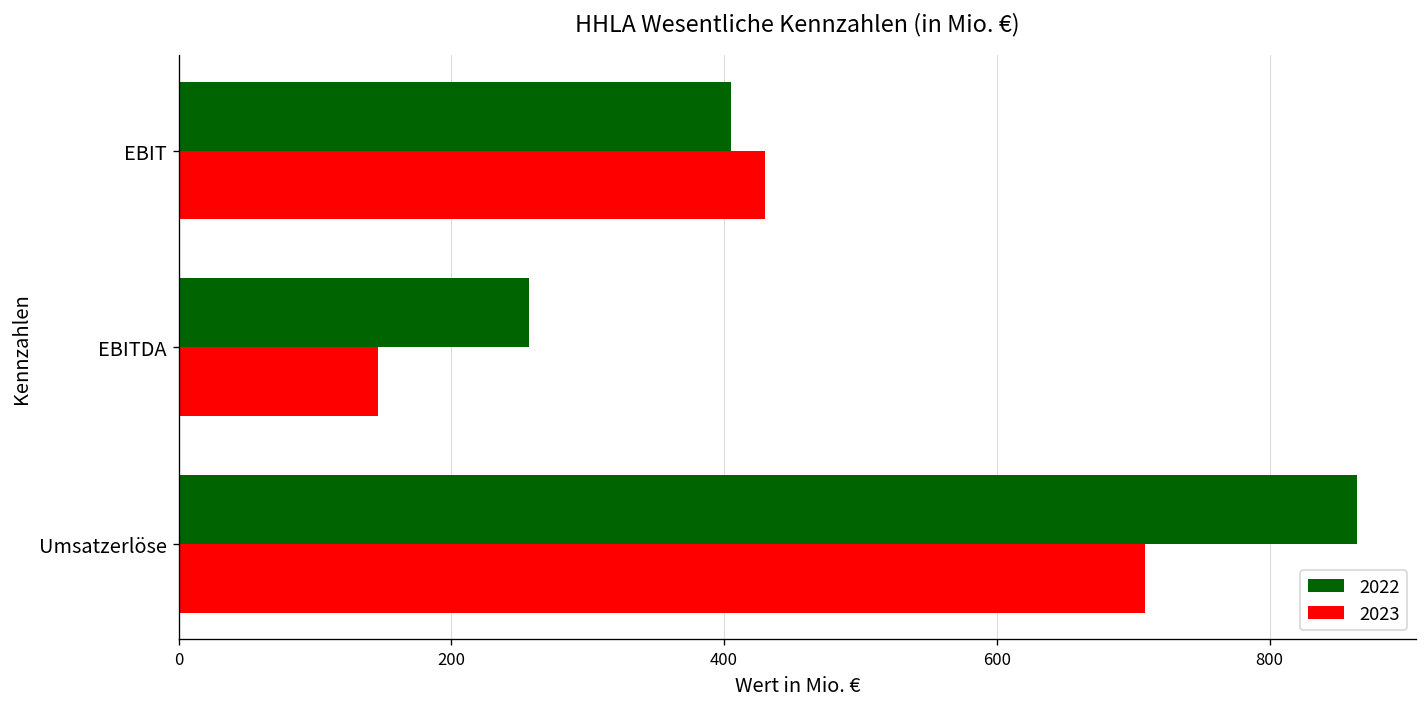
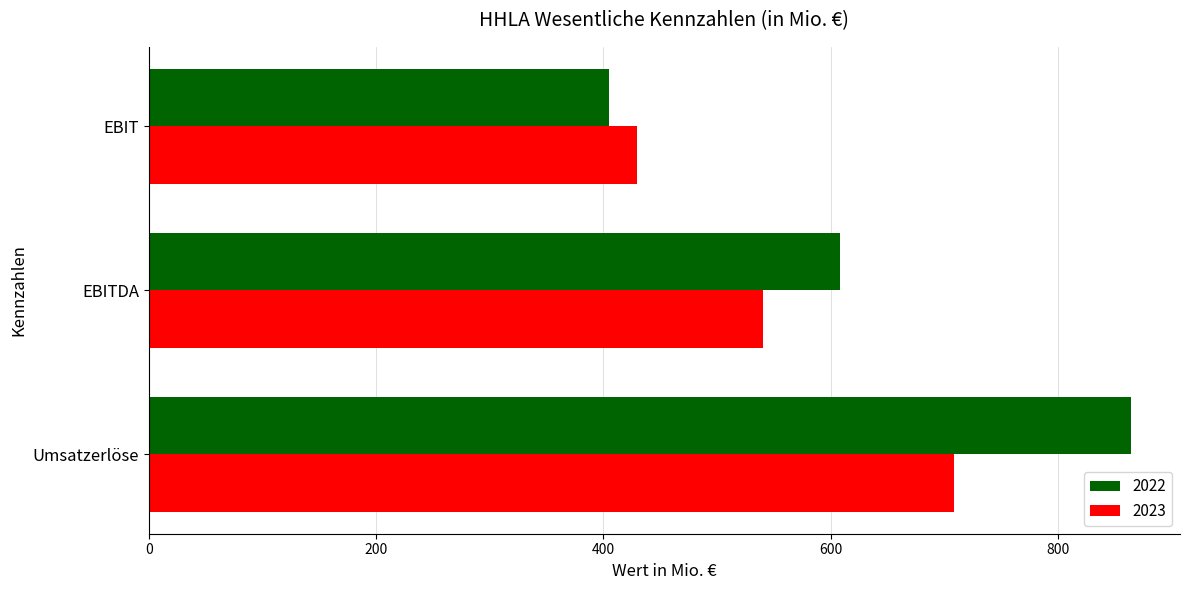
  {
    "2022": {
      "EBIT": 405,
-     "EBITDA": 257,
+     "EBITDA": 609,
      "Umsatzerlöse": 864
    },
    "2023": {
      "EBIT": 430,
-     "EBITDA": 147,
+     "EBITDA": 540,
      "Umsatzerlöse": 709
    }
  }
